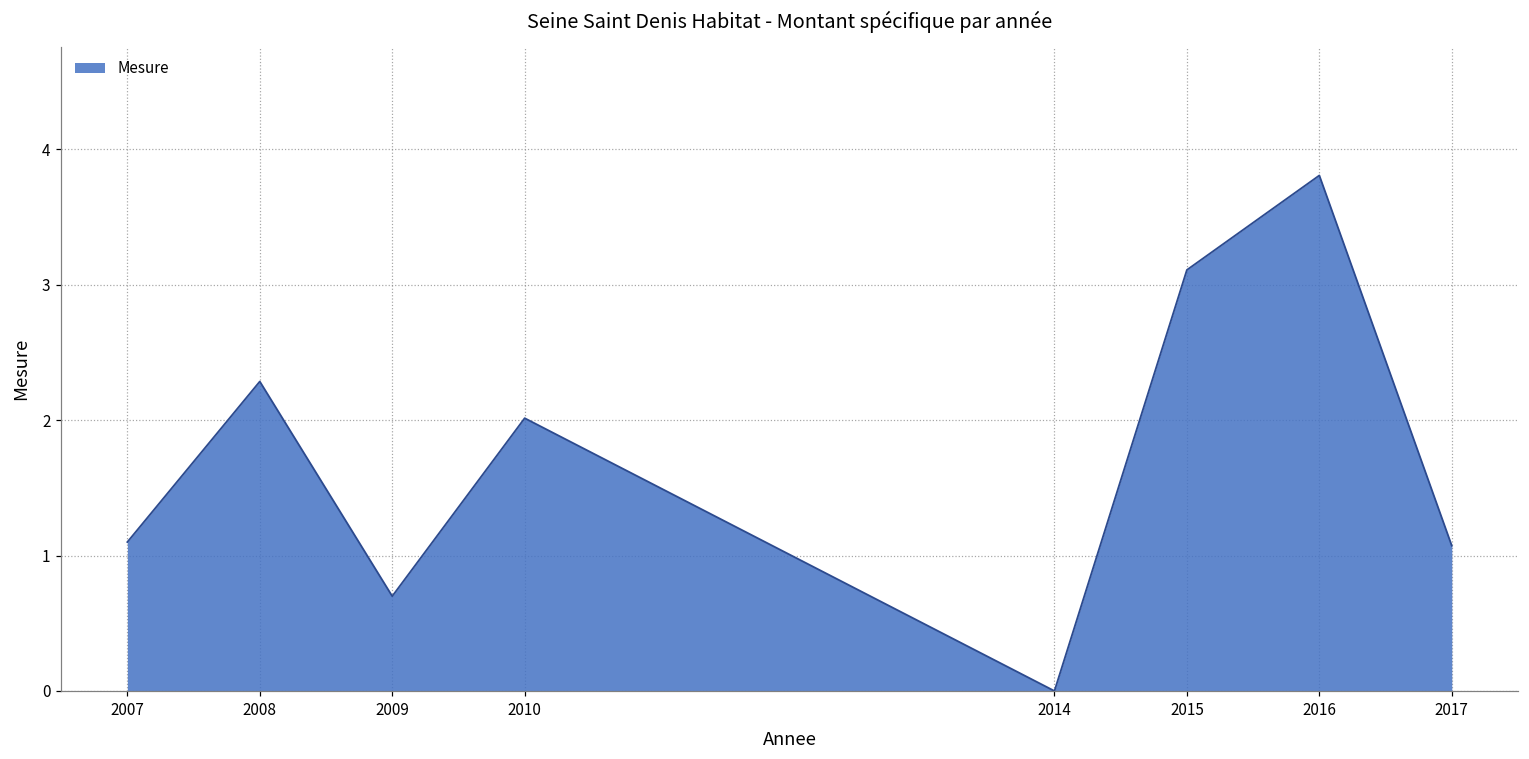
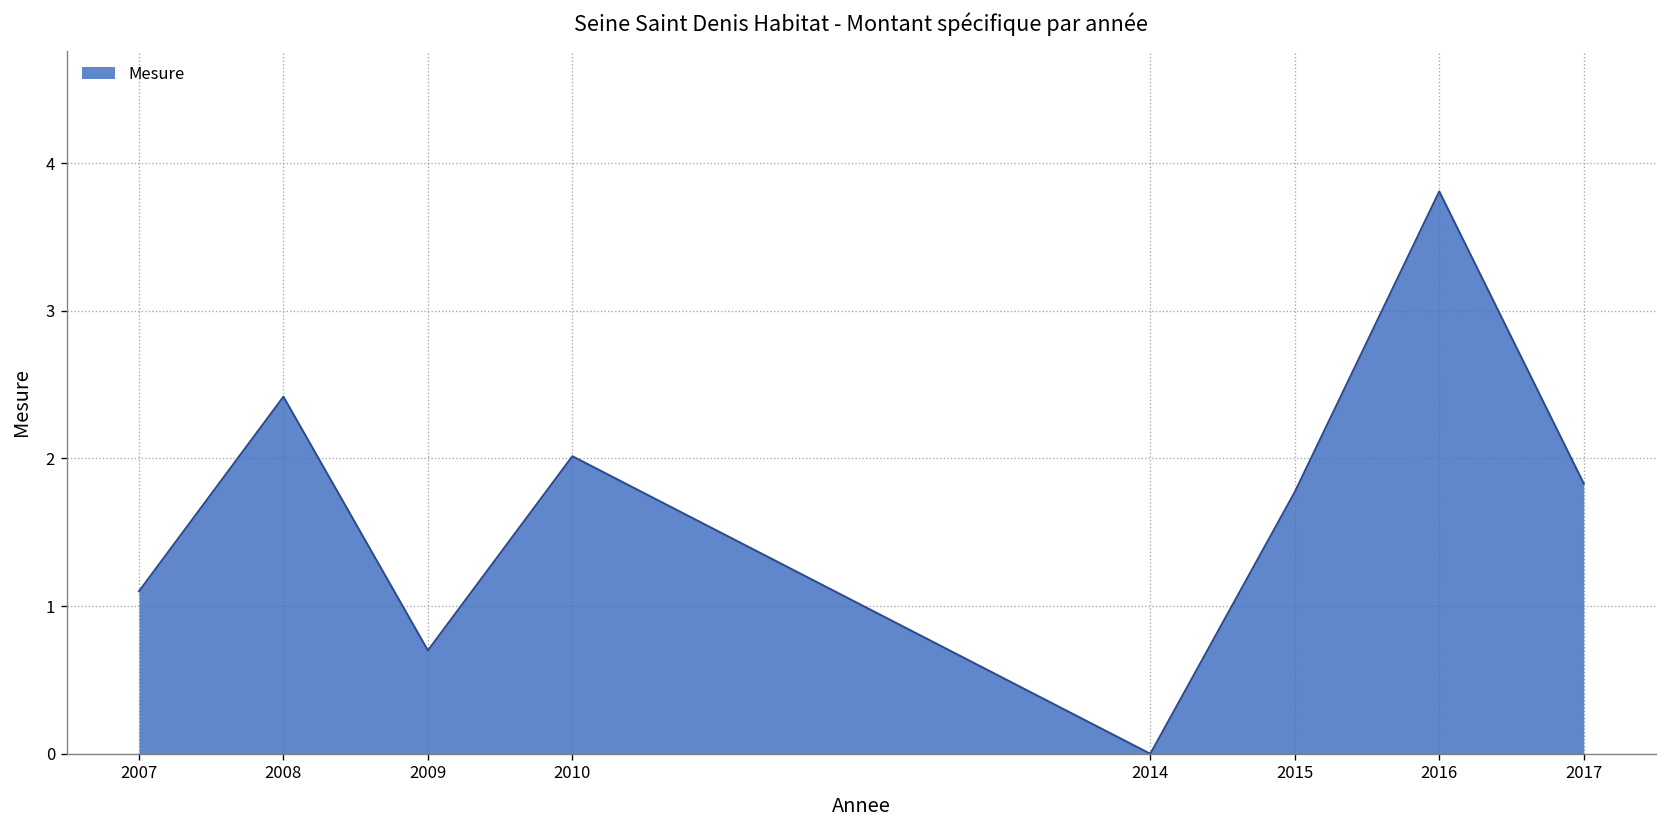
  {
    "2007": 1.10,
-   "2008": 2.29,
+   "2008": 2.42,
    "2009": 0.70,
    "2010": 2.02,
    "2014": 0.00,
-   "2015": 3.11,
+   "2015": 1.77,
    "2016": 3.81,
-   "2017": 1.07
+   "2017": 1.83
  }
